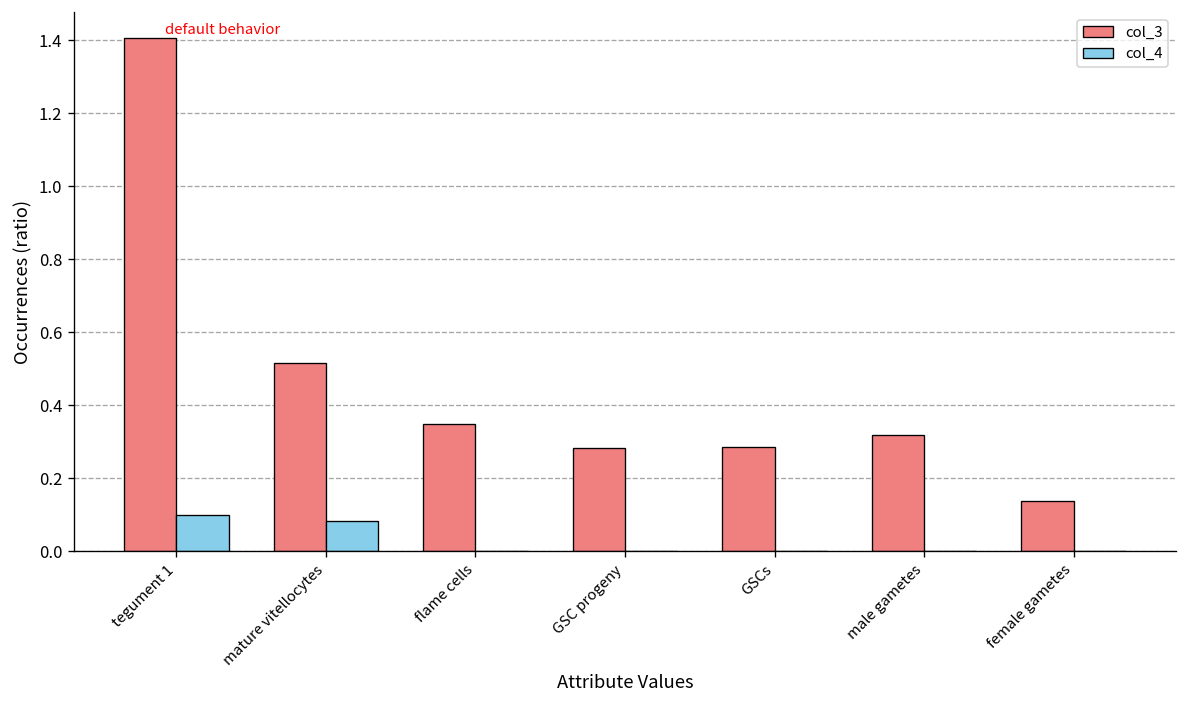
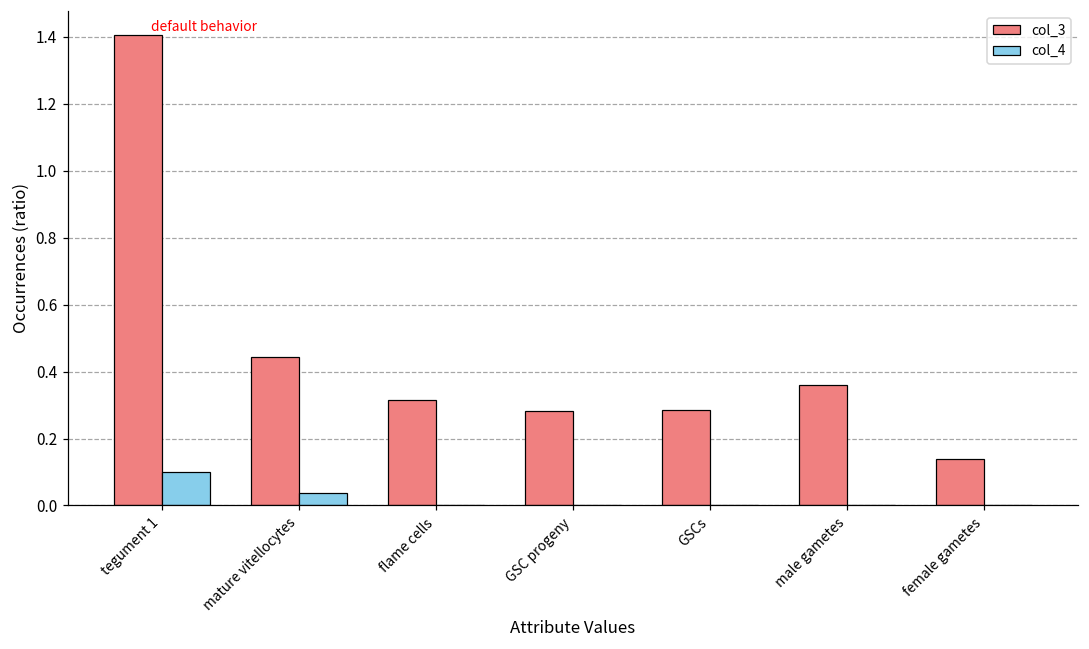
  {
    "col_3": {
      "tegument 1": 1.41,
-     "mature vitellocytes": 0.52,
-     "flame cells": 0.35,
+     "mature vitellocytes": 0.44,
+     "flame cells": 0.32,
      "GSC progeny": 0.28,
      "GSCs": 0.29,
-     "male gametes": 0.32,
+     "male gametes": 0.36,
      "female gametes": 0.14
    },
    "col_4": {
      "tegument 1": 0.10,
-     "mature vitellocytes": 0.08
+     "mature vitellocytes": 0.04
    }
  }
